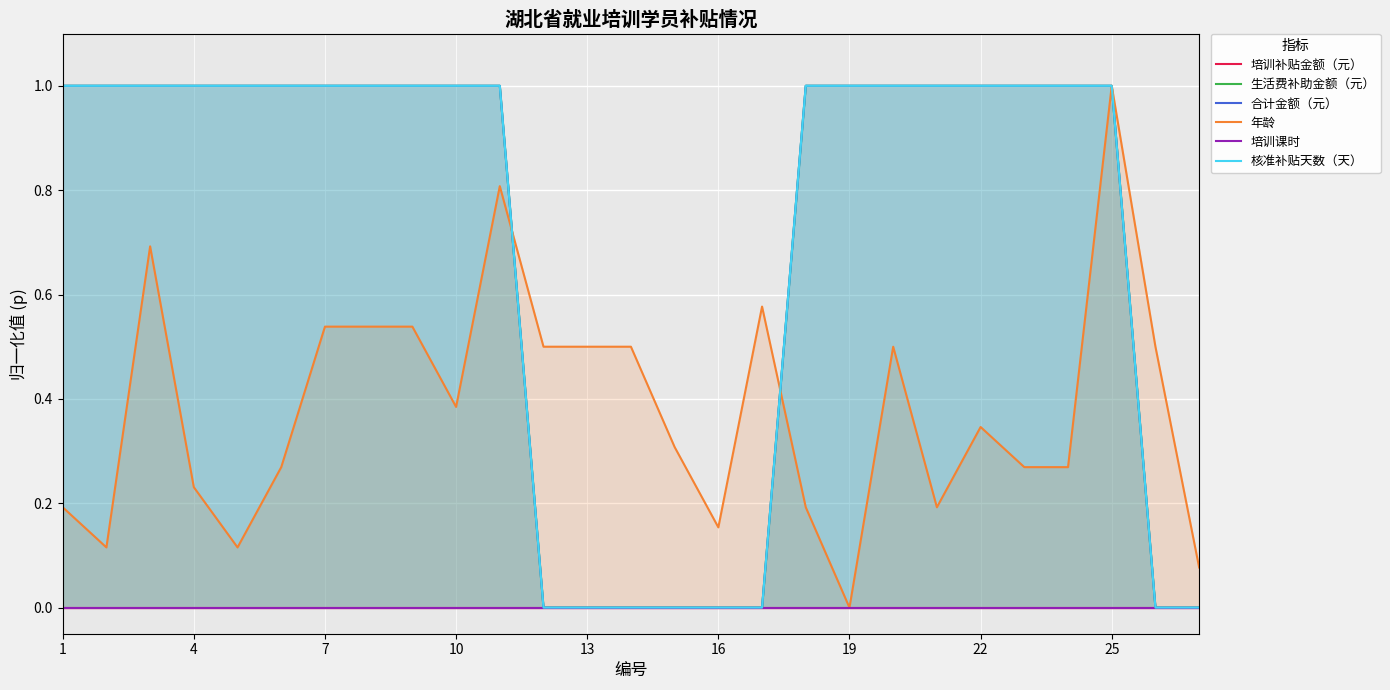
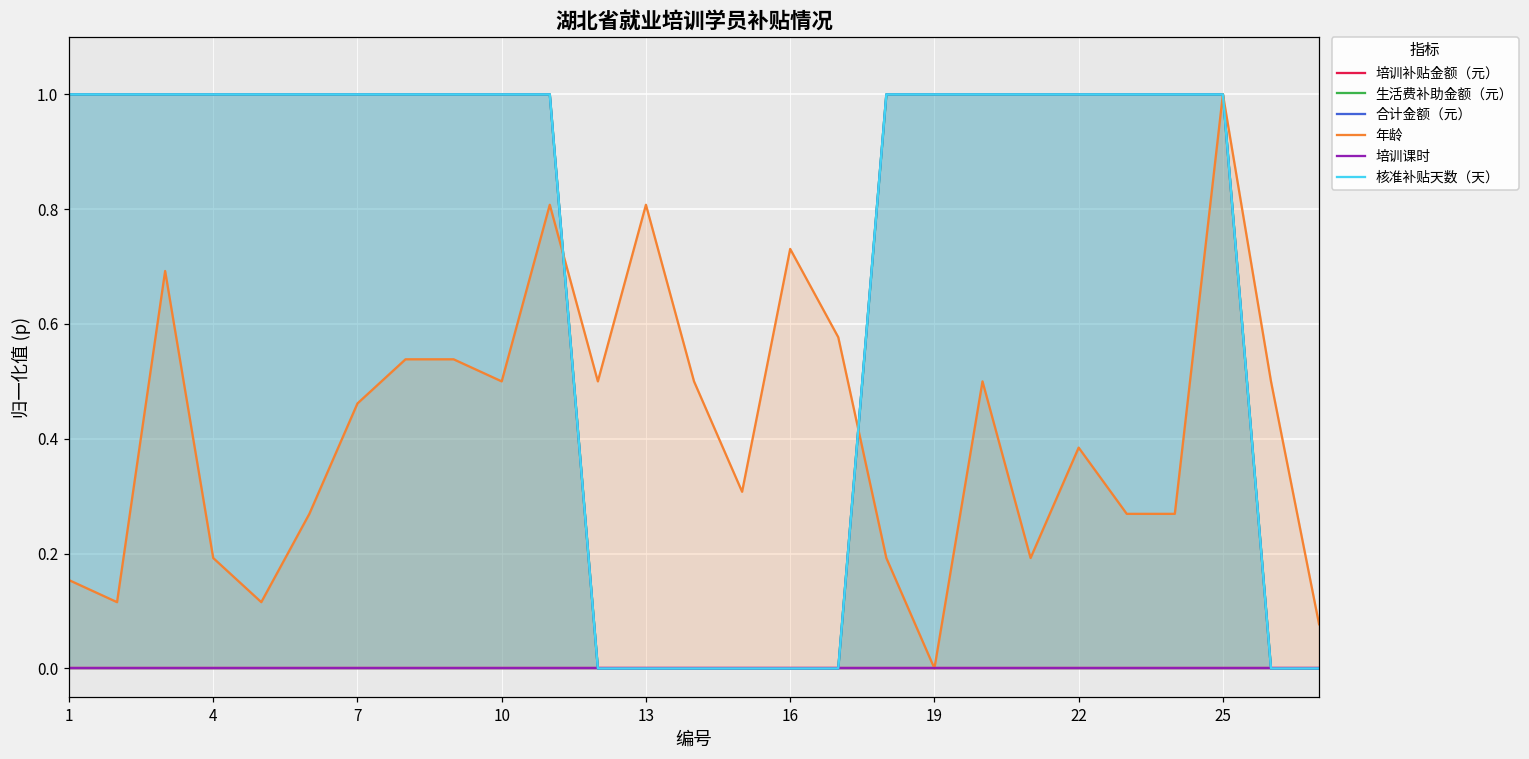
  {
    "培训课时": {
      "1": 0.00,
      "4": 0.00,
      "7": 0.00,
      "10": 0.00,
      "22": 0.00,
      "25": 0.00
    },
    "核准补贴天数（天）": {
      "1": 1.00,
      "4": 1.00,
      "7": 1.00,
      "10": 1.00,
      "19": 1.00,
      "22": 1.00
    },
    "年龄": {
-     "1": 0.19,
-     "4": 0.23,
-     "7": 0.54,
-     "10": 0.38,
-     "13": 0.50,
-     "16": 0.15,
-     "22": 0.35
+     "1": 0.15,
+     "4": 0.19,
+     "7": 0.46,
+     "10": 0.50,
+     "13": 0.81,
+     "16": 0.73,
+     "22": 0.38
    }
  }
